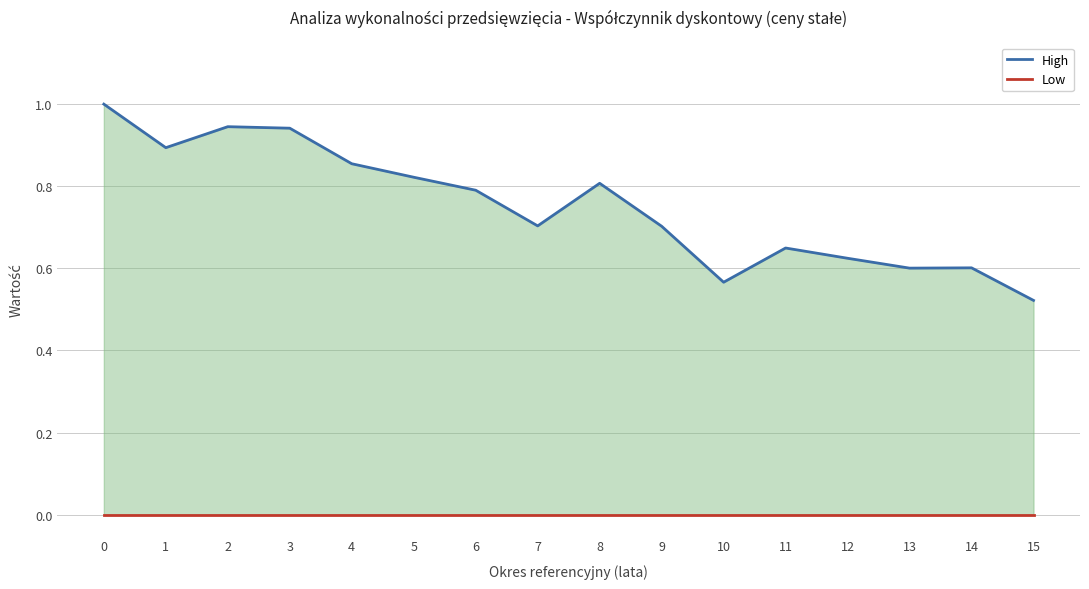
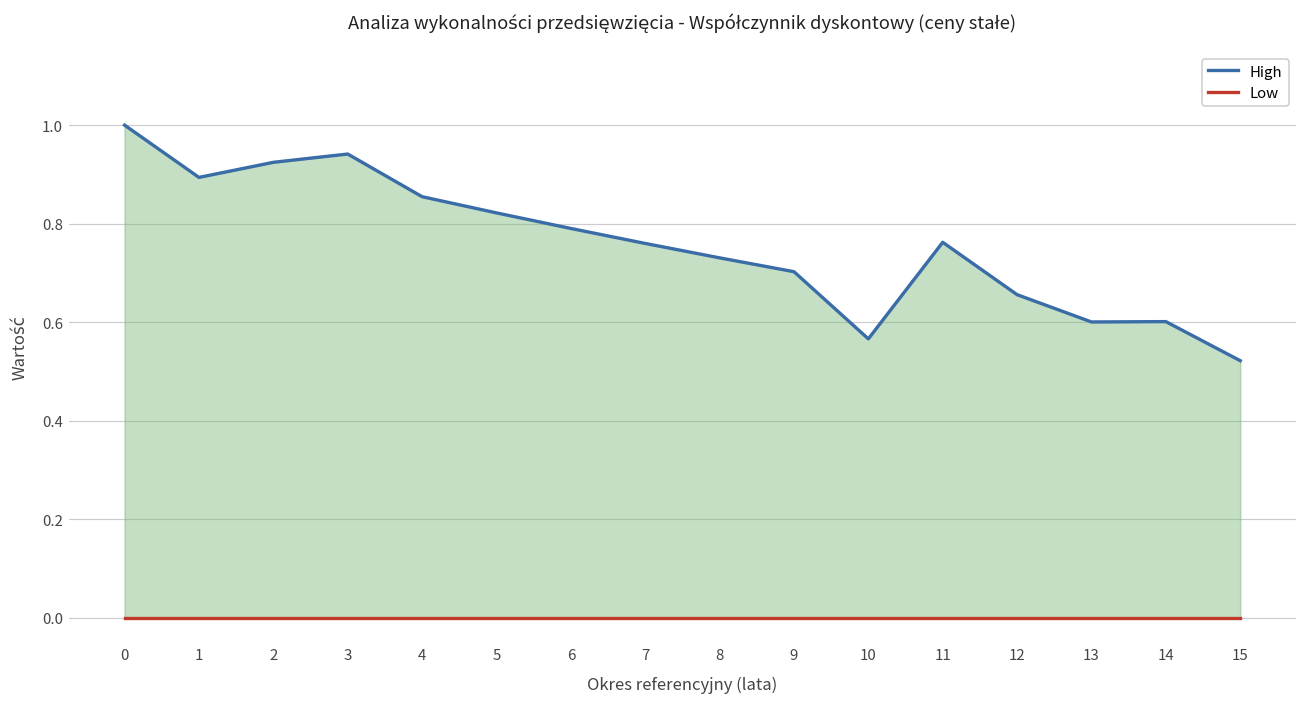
  {
    "High": {
      "0": 1.00,
      "1": 0.89,
-     "2": 0.95,
+     "2": 0.92,
      "3": 0.94,
      "4": 0.85,
      "5": 0.82,
      "6": 0.79,
-     "7": 0.70,
-     "8": 0.81,
+     "7": 0.76,
+     "8": 0.73,
      "9": 0.70,
      "10": 0.57,
-     "11": 0.65,
-     "12": 0.62,
+     "11": 0.76,
+     "12": 0.66,
      "13": 0.60,
      "14": 0.60,
      "15": 0.52
    },
    "Low": {
      "0": 0.00,
      "1": 0.00,
      "2": 0.00,
      "3": 0.00,
      "4": 0.00,
      "5": 0.00,
      "6": 0.00,
      "7": 0.00,
      "8": 0.00,
      "9": 0.00,
      "10": 0.00,
      "11": 0.00,
      "12": 0.00,
      "13": 0.00,
      "14": 0.00,
      "15": 0.00
    }
  }
